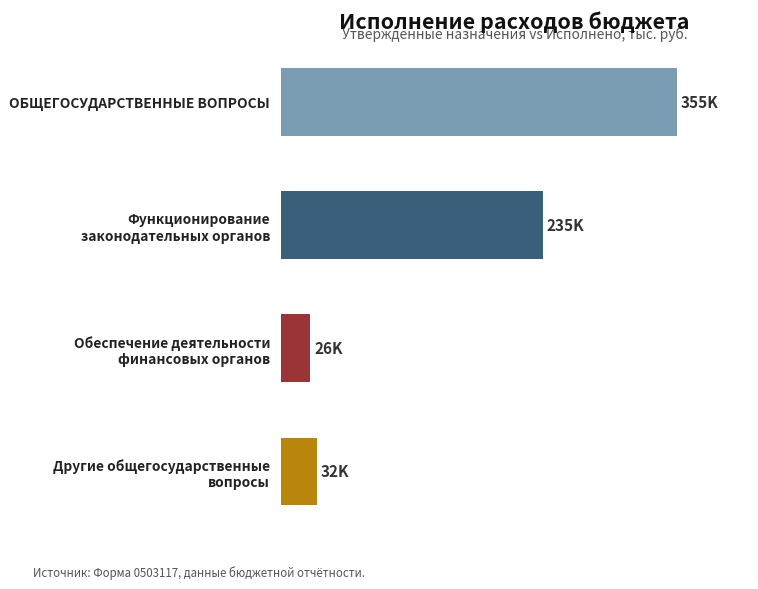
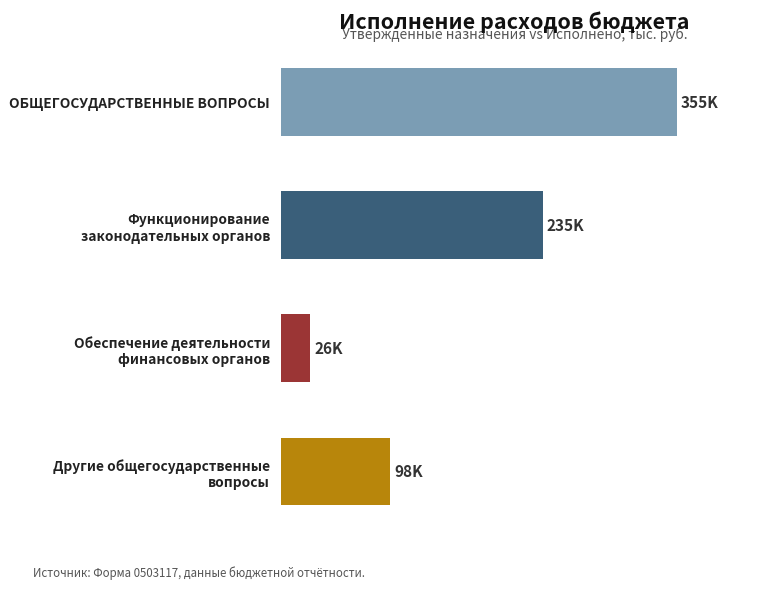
  {
    "ОБЩЕГОСУДАРСТВЕННЫЕ ВОПРОСЫ": "355K",
    "Функционирование законодательных органов": "235K",
    "Обеспечение деятельности финансовых органов": "26K",
-   "Другие общегосударственные вопросы": "32K"
+   "Другие общегосударственные вопросы": "98K"
  }
